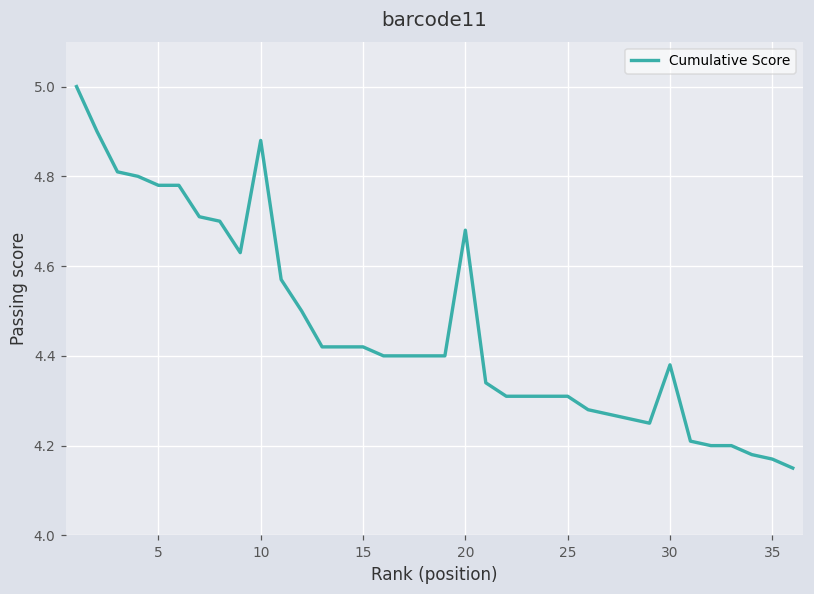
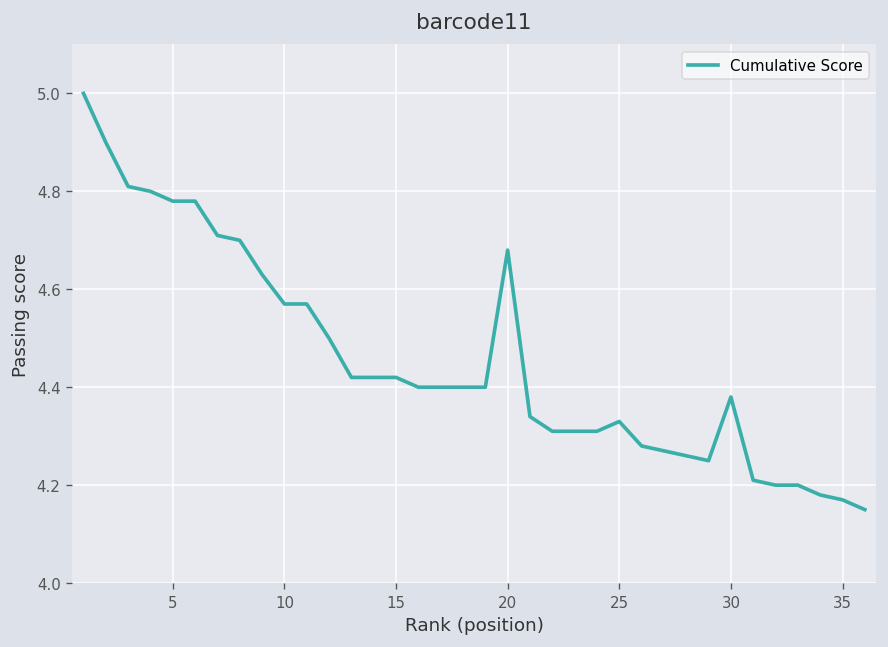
  {
    "5": 4.78,
-   "10": 4.88,
+   "10": 4.57,
    "15": 4.42,
    "20": 4.68,
-   "25": 4.31,
+   "25": 4.33,
    "30": 4.38,
    "35": 4.17
  }
